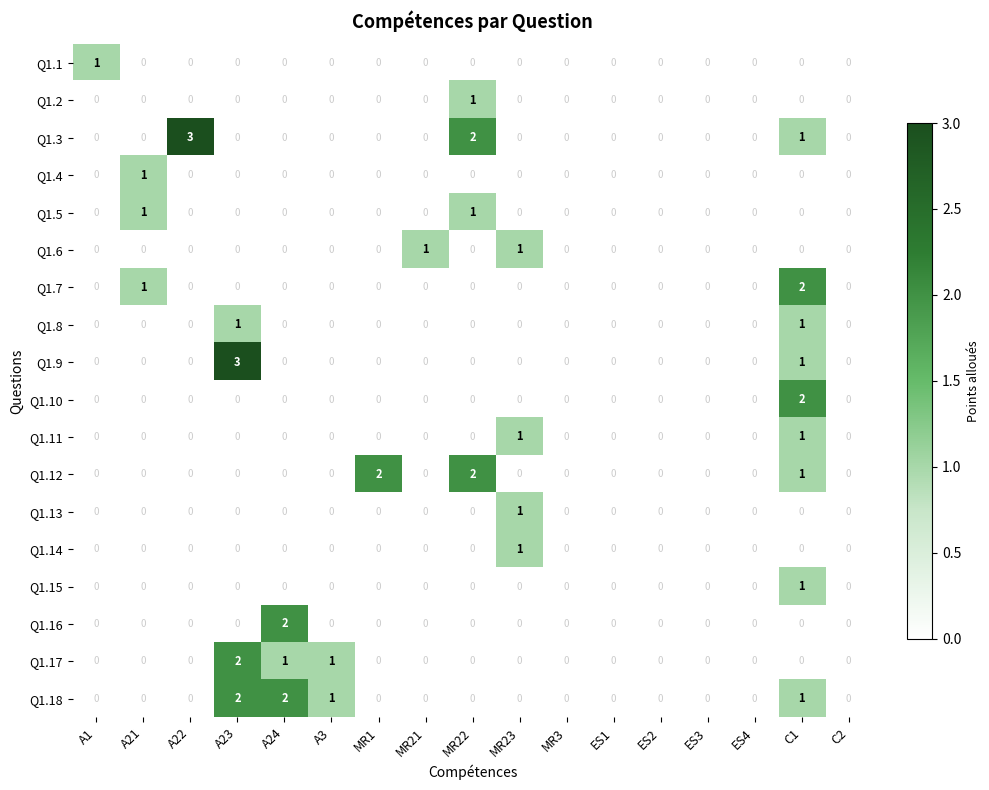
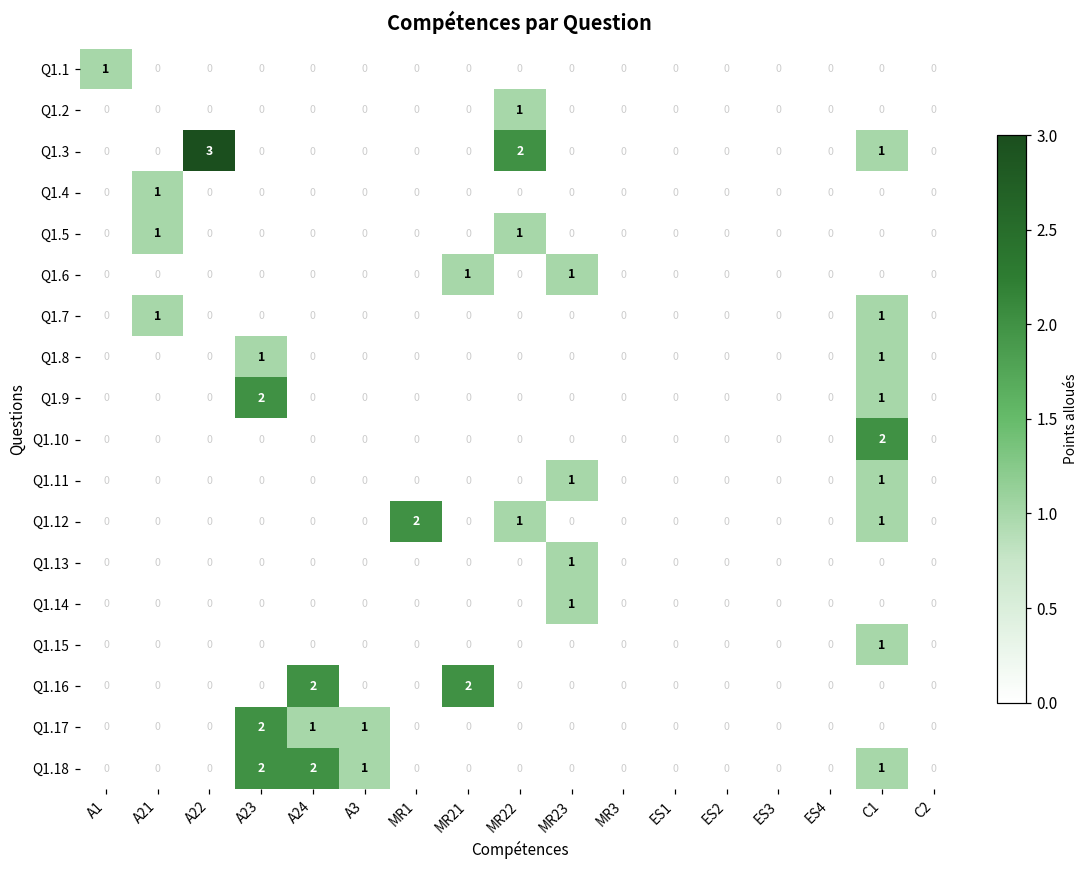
  {
    "Q1.7": {
      "A1": 0,
      "A21": 1,
      "A22": 0,
      "A23": 0,
      "A24": 0,
      "A3": 0,
      "MR1": 0,
      "MR21": 0,
      "MR22": 0,
      "MR23": 0,
      "MR3": 0,
      "ES1": 0,
      "ES2": 0,
      "ES3": 0,
      "ES4": 0,
-     "C1": 2,
+     "C1": 1,
      "C2": 0
    },
    "Q1.9": {
      "A1": 0,
      "A21": 0,
      "A22": 0,
-     "A23": 3,
+     "A23": 2,
      "A24": 0,
      "A3": 0,
      "MR1": 0,
      "MR21": 0,
      "MR22": 0,
      "MR23": 0,
      "MR3": 0,
      "ES1": 0,
      "ES2": 0,
      "ES3": 0,
      "ES4": 0,
      "C1": 1,
      "C2": 0
    },
    "Q1.12": {
      "A1": 0,
      "A21": 0,
      "A22": 0,
      "A23": 0,
      "A24": 0,
      "A3": 0,
      "MR1": 2,
      "MR21": 0,
-     "MR22": 2,
+     "MR22": 1,
      "MR23": 0,
      "MR3": 0,
      "ES1": 0,
      "ES2": 0,
      "ES3": 0,
      "ES4": 0,
      "C1": 1,
      "C2": 0
    },
    "Q1.16": {
      "A1": 0,
      "A21": 0,
      "A22": 0,
      "A23": 0,
      "A24": 2,
      "A3": 0,
      "MR1": 0,
-     "MR21": 0,
+     "MR21": 2,
      "MR22": 0,
      "MR23": 0,
      "MR3": 0,
      "ES1": 0,
      "ES2": 0,
      "ES3": 0,
      "ES4": 0,
      "C1": 0,
      "C2": 0
    }
  }
